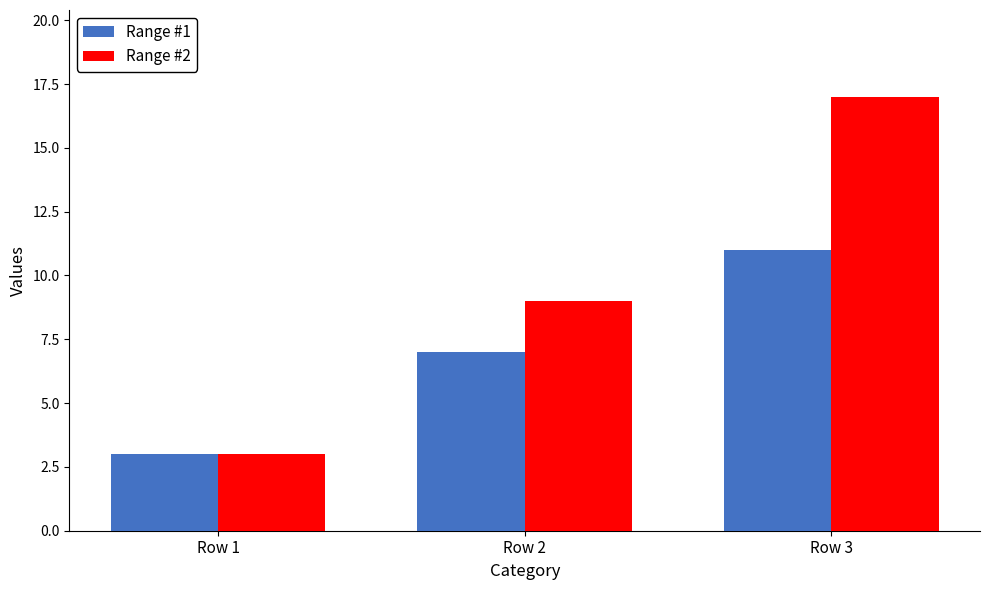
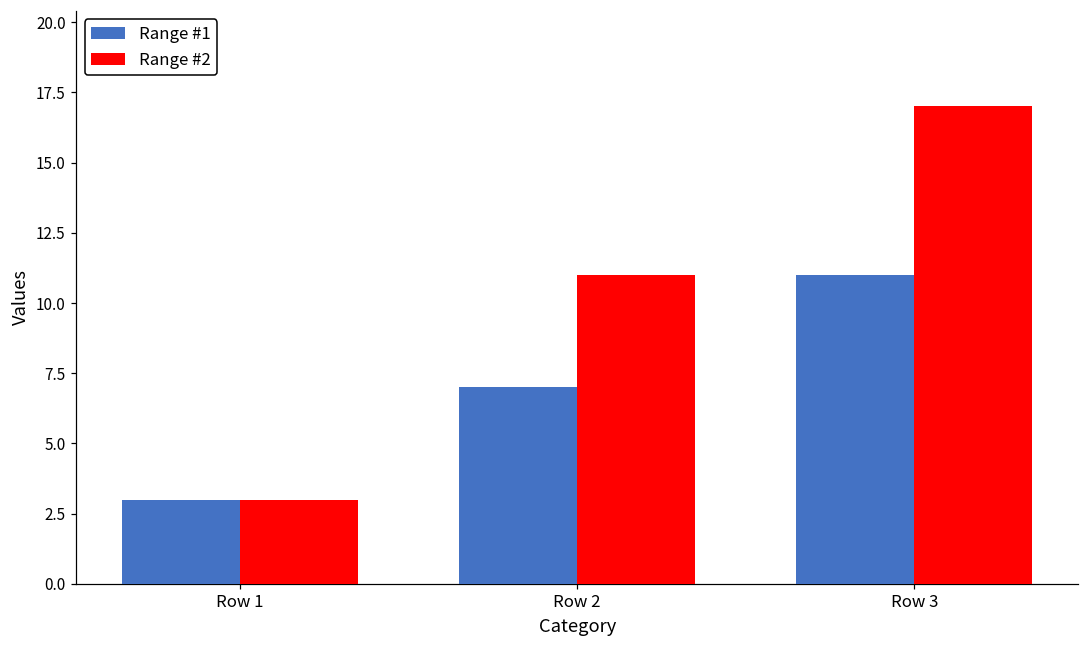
  {
    "Range #1": {
      "Row 1": 3,
      "Row 2": 7,
      "Row 3": 11
    },
    "Range #2": {
      "Row 1": 3,
-     "Row 2": 9,
+     "Row 2": 11,
      "Row 3": 17
    }
  }
